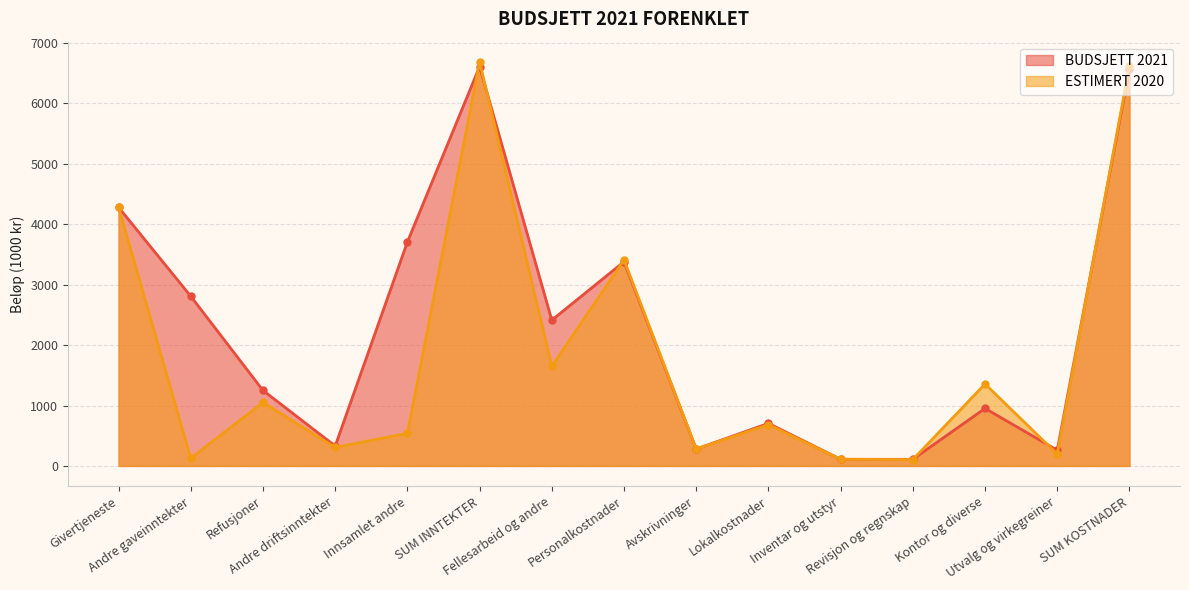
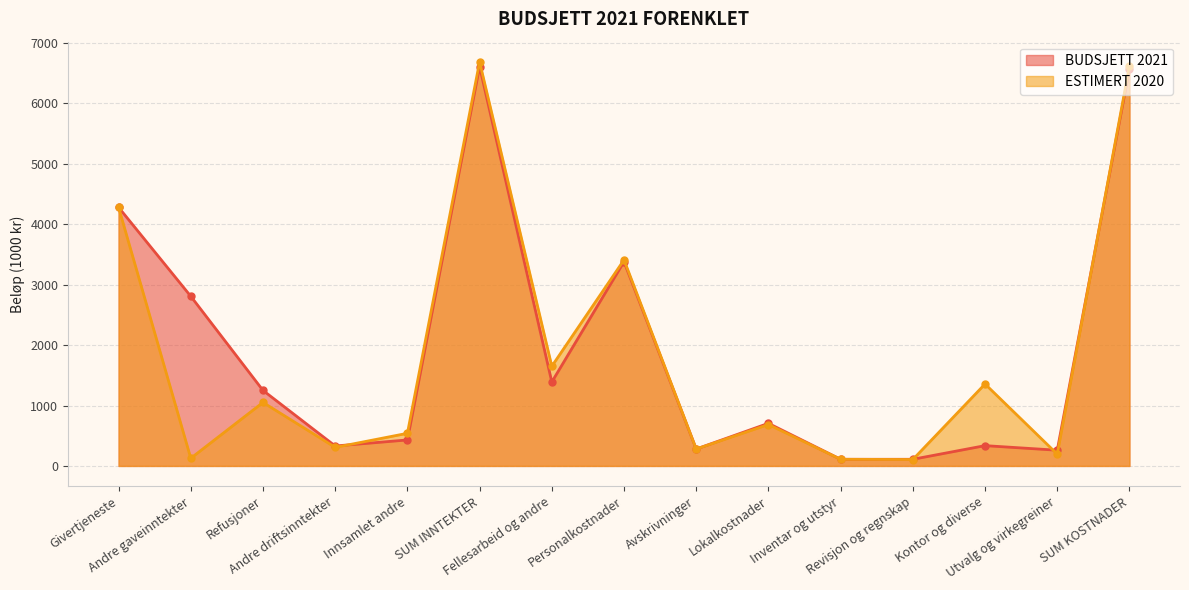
  {
    "BUDSJETT 2021": {
      "Andre gaveinntekter": 2800,
      "Refusjoner": 1300,
-     "Innsamlet andre": 3700,
+     "Innsamlet andre": 400,
      "SUM INNTEKTER": 6600,
-     "Fellesarbeid og andre": 2400,
-     "Kontor og diverse": 1000,
+     "Fellesarbeid og andre": 1400,
+     "Kontor og diverse": 300,
      "Utvalg og virkegreiner": 300
    },
    "ESTIMERT 2020": {
      "Andre gaveinntekter": 100,
      "Refusjoner": 1100,
      "Innsamlet andre": 500,
      "SUM INNTEKTER": 6700,
      "Fellesarbeid og andre": 1700,
      "Kontor og diverse": 1400,
      "Utvalg og virkegreiner": 200
    }
  }
